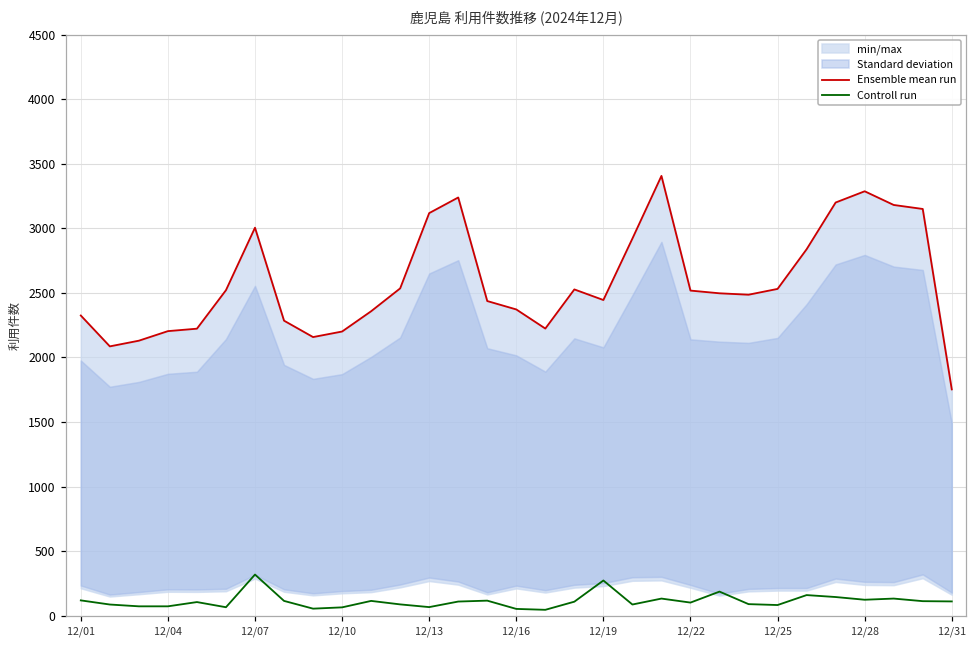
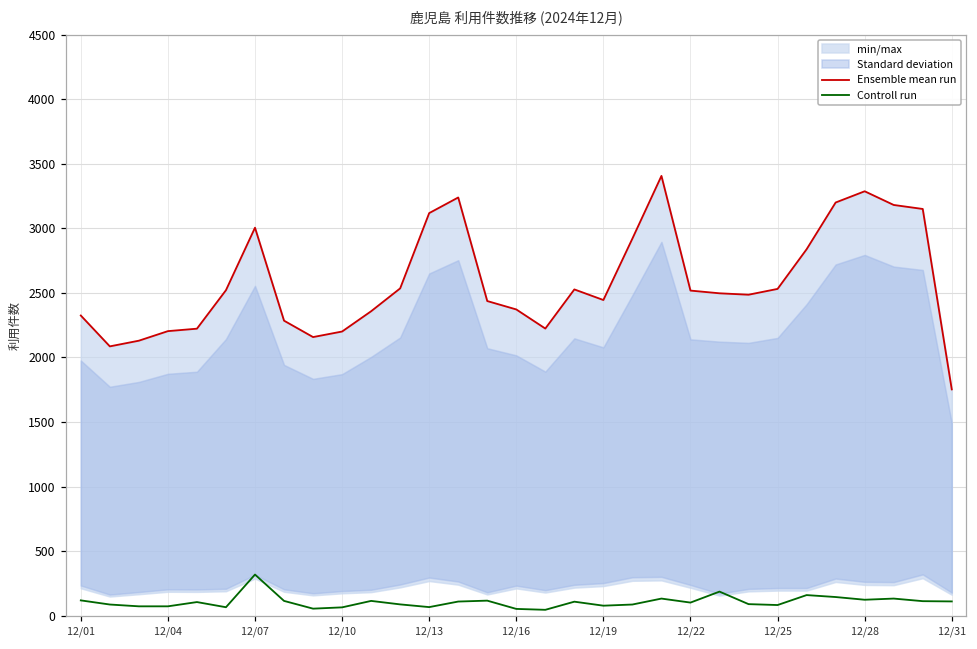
  {
    "Controll run": {
      "12/01": 120,
      "12/04": 70,
      "12/07": 320,
      "12/10": 70,
      "12/13": 70,
      "12/16": 50,
-     "12/19": 270,
+     "12/19": 80,
      "12/22": 100,
      "12/25": 80,
      "12/28": 120,
      "12/31": 110
    }
  }
